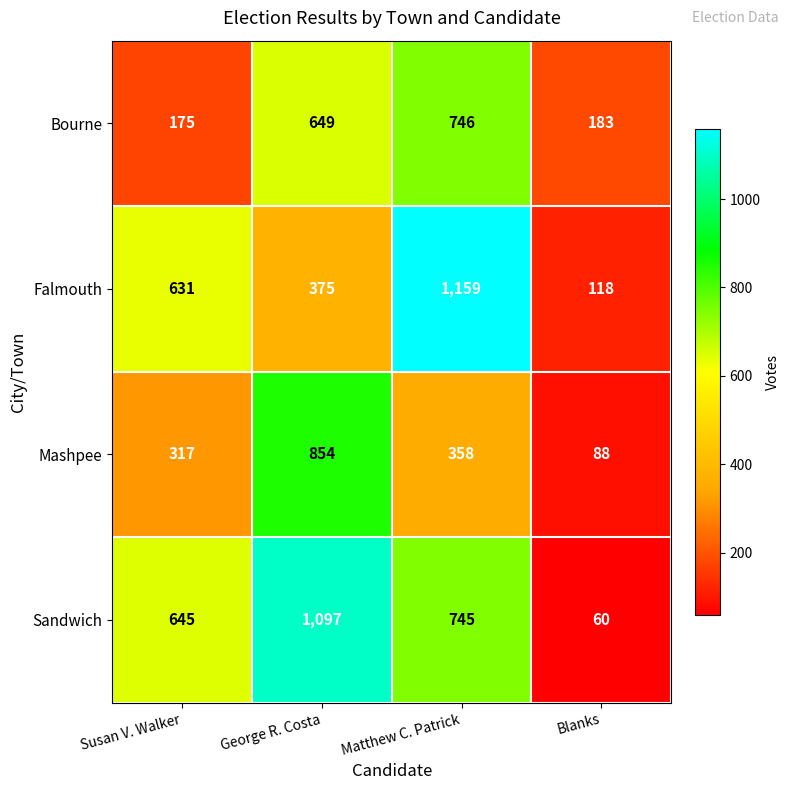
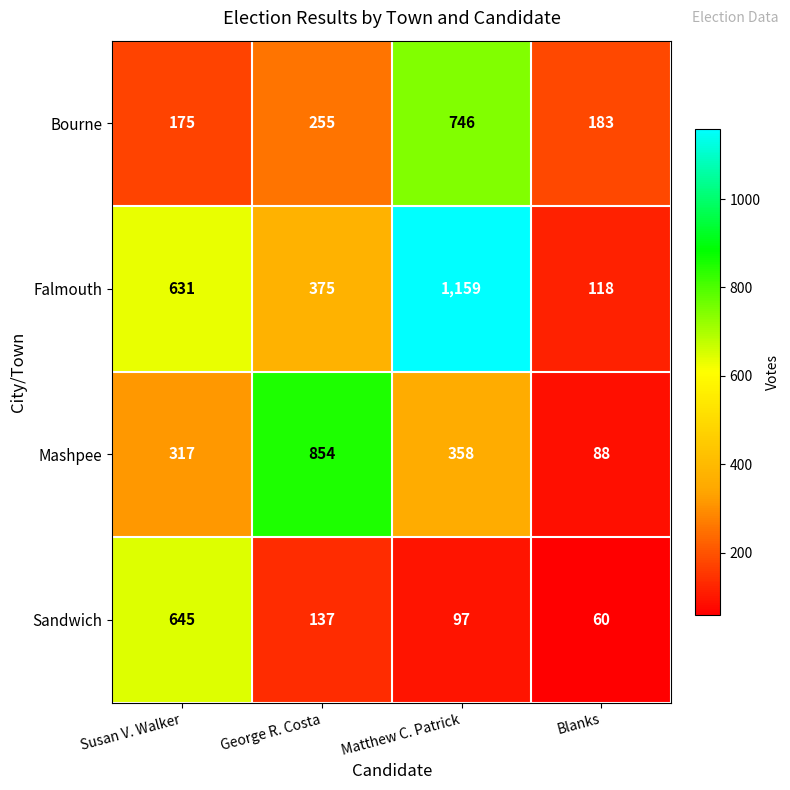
  {
    "Bourne": {
      "Susan V. Walker": "175",
-     "George R. Costa": "649",
+     "George R. Costa": "255",
      "Matthew C. Patrick": "746",
      "Blanks": "183"
    },
    "Falmouth": {
      "Susan V. Walker": "631",
      "George R. Costa": "375",
      "Matthew C. Patrick": "1,159",
      "Blanks": "118"
    },
    "Mashpee": {
      "Susan V. Walker": "317",
      "George R. Costa": "854",
      "Matthew C. Patrick": "358",
      "Blanks": "88"
    },
    "Sandwich": {
      "Susan V. Walker": "645",
-     "George R. Costa": "1,097",
-     "Matthew C. Patrick": "745",
+     "George R. Costa": "137",
+     "Matthew C. Patrick": "97",
      "Blanks": "60"
    }
  }
